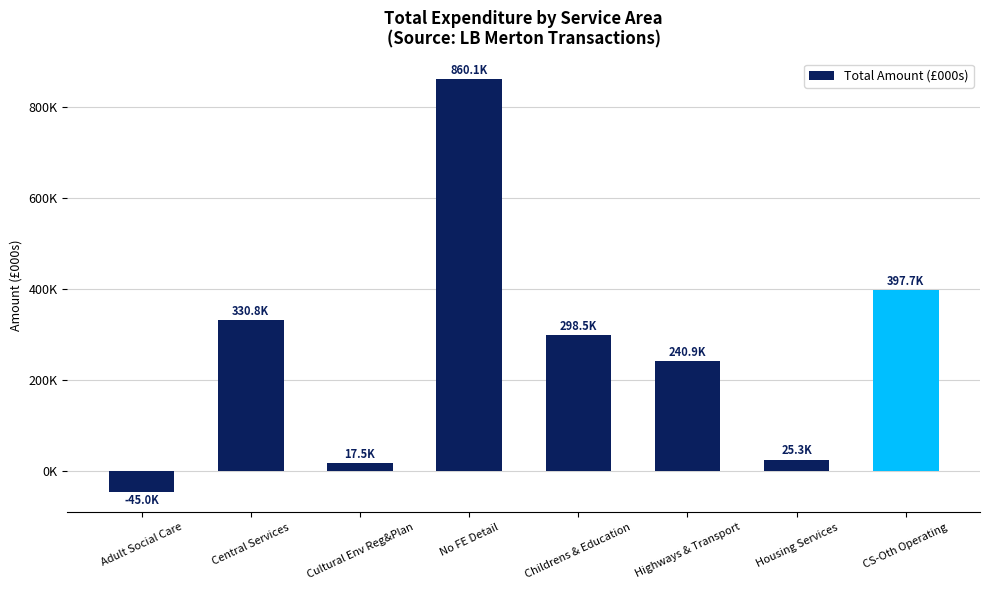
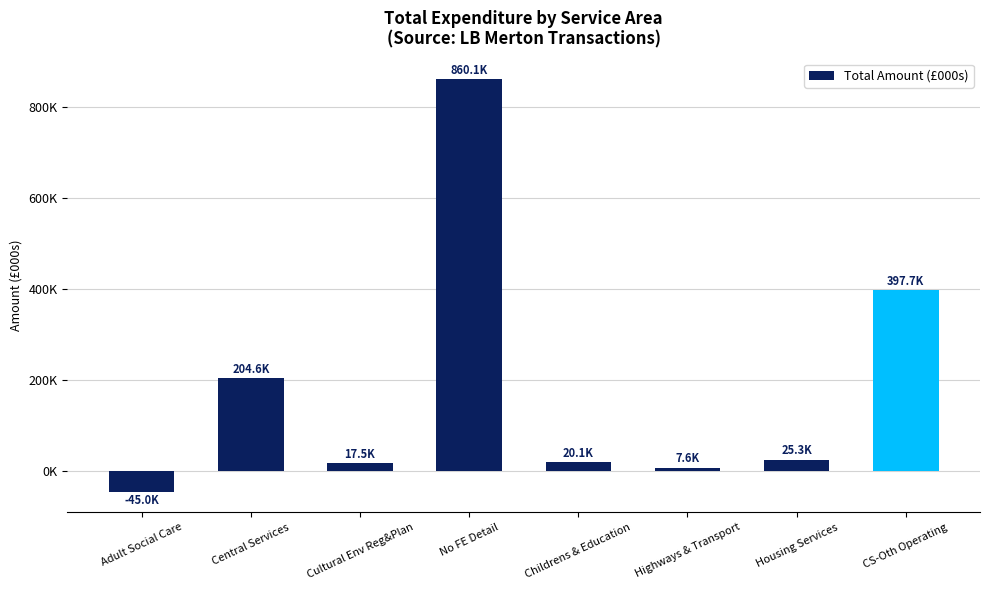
  {
    "Adult Social Care": "-45.0K",
-   "Central Services": "330.8K",
+   "Central Services": "204.6K",
    "Cultural Env Reg&Plan": "17.5K",
    "No FE Detail": "860.1K",
-   "Childrens & Education": "298.5K",
-   "Highways & Transport": "240.9K",
+   "Childrens & Education": "20.1K",
+   "Highways & Transport": "7.6K",
    "Housing Services": "25.3K",
    "CS-Oth Operating": "397.7K"
  }
